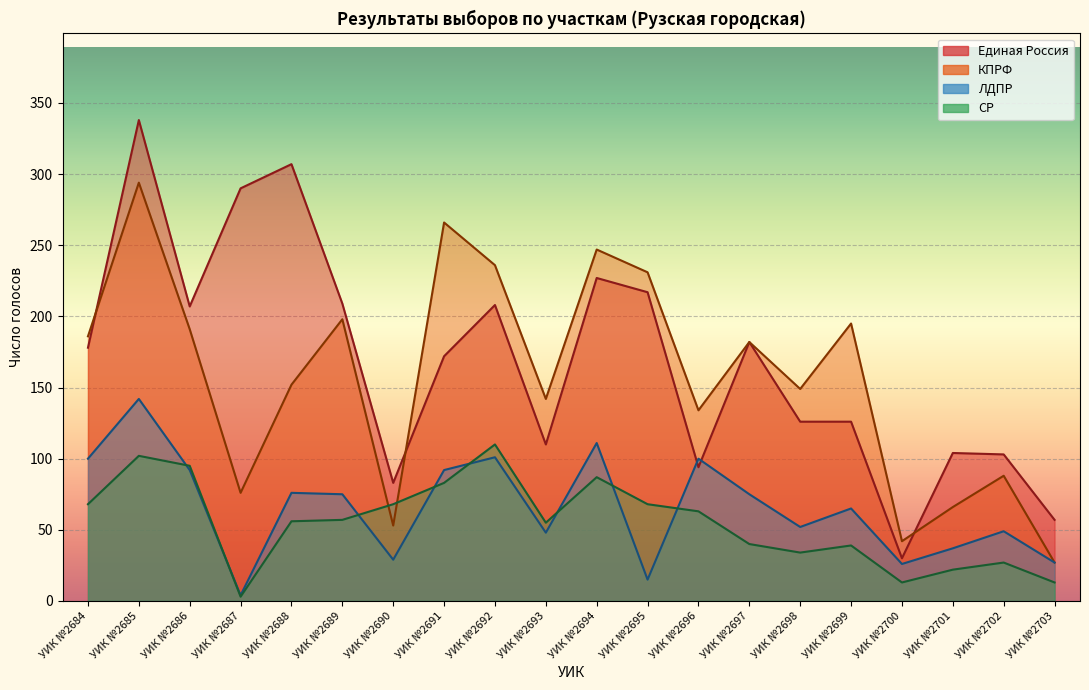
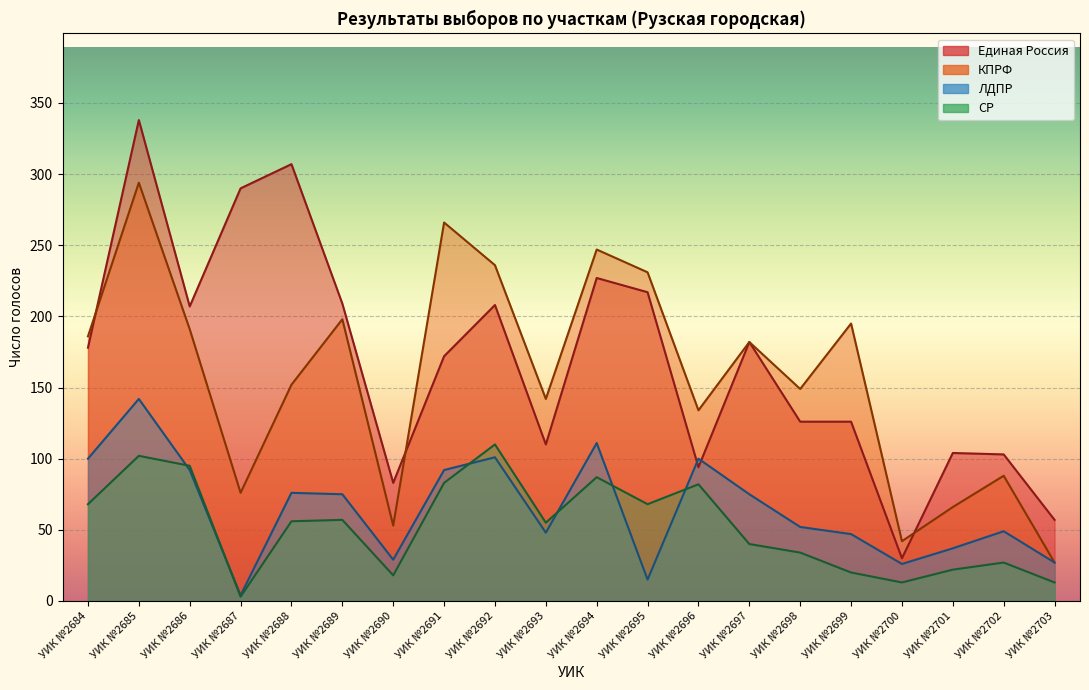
  {
    "ЛДПР": {
      "УИК №2684": 100,
      "УИК №2685": 142,
      "УИК №2686": 92,
      "УИК №2688": 76,
      "УИК №2689": 75,
      "УИК №2690": 29,
      "УИК №2691": 92,
      "УИК №2692": 101,
      "УИК №2693": 48,
      "УИК №2694": 111,
      "УИК №2695": 15,
      "УИК №2696": 100,
      "УИК №2697": 75,
      "УИК №2698": 52,
-     "УИК №2699": 65,
+     "УИК №2699": 47,
      "УИК №2700": 26,
      "УИК №2701": 37,
      "УИК №2702": 49
    },
    "СР": {
      "УИК №2684": 68,
      "УИК №2685": 102,
      "УИК №2686": 95,
      "УИК №2688": 56,
      "УИК №2689": 57,
-     "УИК №2690": 68,
+     "УИК №2690": 18,
      "УИК №2691": 83,
      "УИК №2692": 110,
      "УИК №2693": 55,
      "УИК №2694": 87,
      "УИК №2695": 68,
-     "УИК №2696": 63,
+     "УИК №2696": 82,
      "УИК №2697": 40,
      "УИК №2698": 34,
-     "УИК №2699": 39,
+     "УИК №2699": 20,
      "УИК №2700": 13,
      "УИК №2701": 22,
      "УИК №2702": 27,
      "УИК №2703": 13
    }
  }
